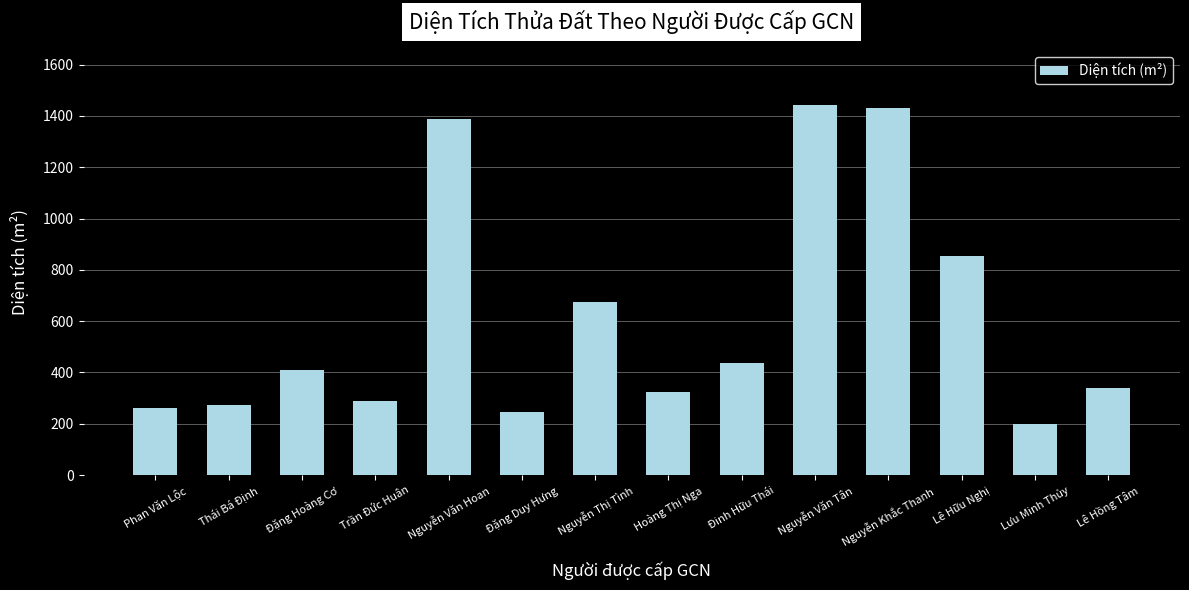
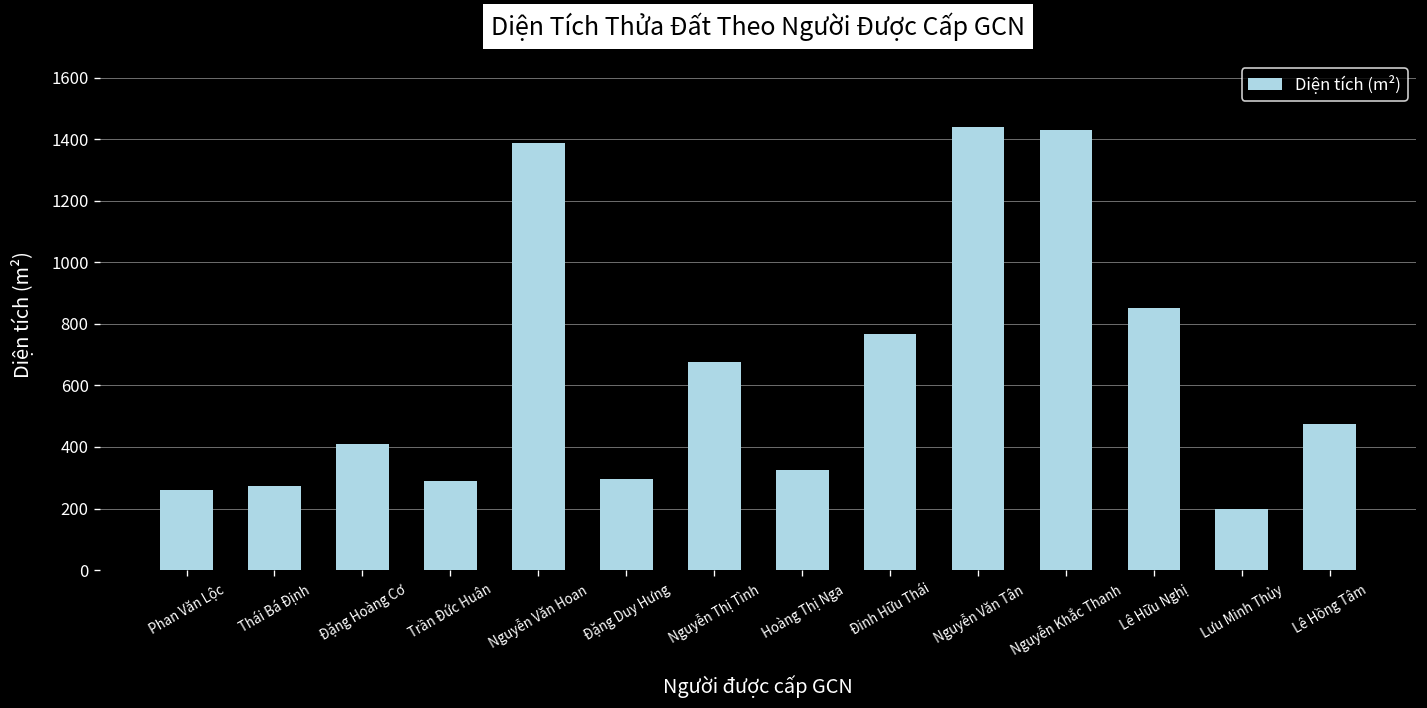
  {
    "Phan Văn Lộc": 260,
    "Thái Bá Định": 270,
    "Đặng Hoàng Cơ": 410,
    "Trần Đức Huân": 290,
    "Nguyễn Văn Hoan": 1390,
-   "Đặng Duy Hưng": 250,
+   "Đặng Duy Hưng": 300,
    "Nguyễn Thị Tình": 680,
    "Hoàng Thị Nga": 320,
-   "Đinh Hữu Thái": 440,
+   "Đinh Hữu Thái": 770,
    "Nguyễn Văn Tân": 1440,
    "Nguyễn Khắc Thanh": 1430,
    "Lê Hữu Nghị": 850,
    "Lưu Minh Thủy": 200,
-   "Lê Hồng Tâm": 340
+   "Lê Hồng Tâm": 470
  }
